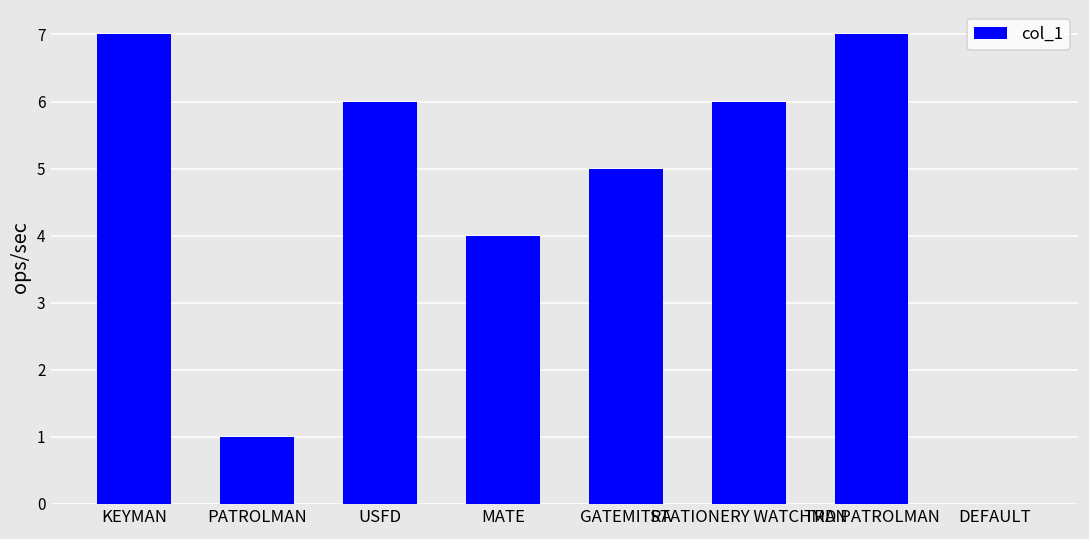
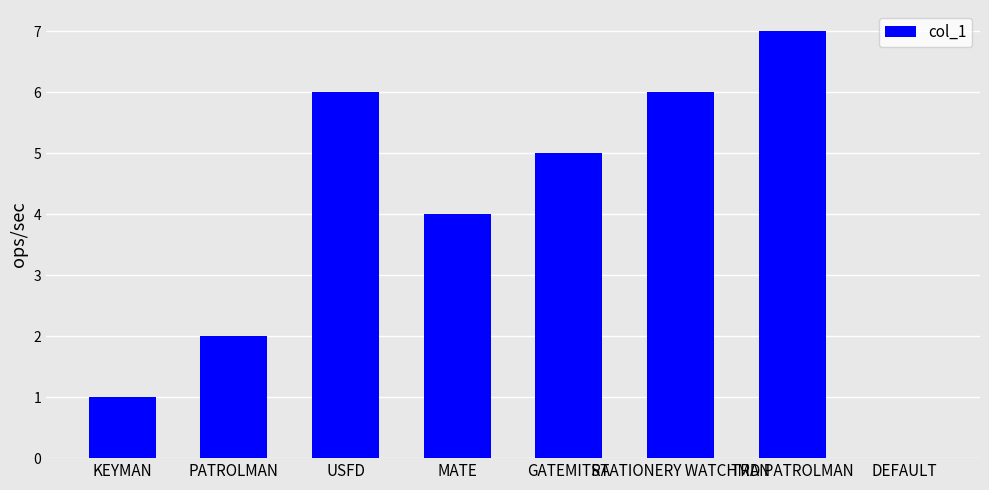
  {
-   "KEYMAN": 7,
-   "PATROLMAN": 1,
+   "KEYMAN": 1,
+   "PATROLMAN": 2,
    "USFD": 6,
    "MATE": 4,
    "DEFAULT": 0
  }
